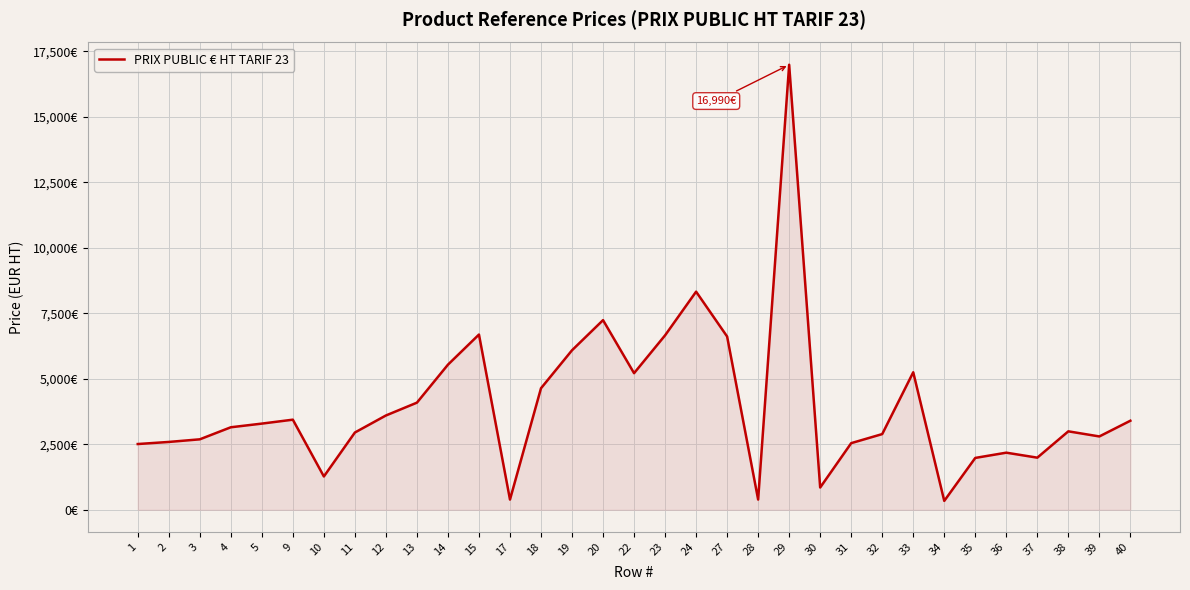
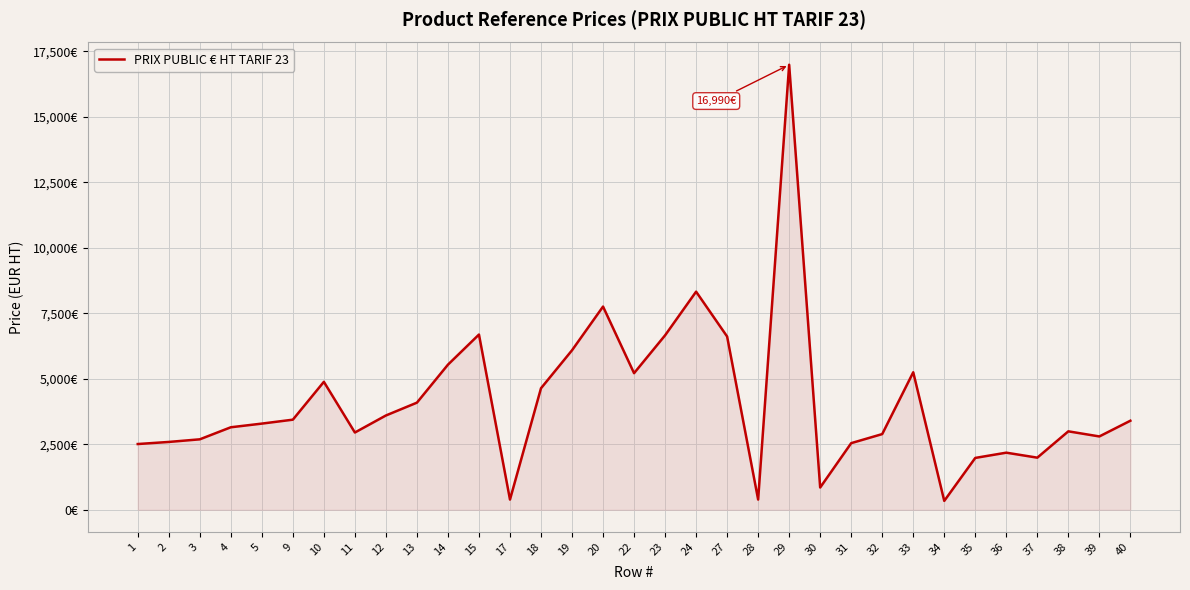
  {
    "1": "2,500€",
    "2": "2,600€",
    "3": "2,700€",
    "4": "3,200€",
    "5": "3,300€",
    "9": "3,400€",
-   "10": "1,300€",
+   "10": "4,900€",
    "11": "3,000€",
    "12": "3,600€",
    "13": "4,100€",
    "14": "5,500€",
    "15": "6,700€",
    "17": "400€",
    "18": "4,600€",
    "19": "6,100€",
-   "20": "7,200€",
+   "20": "7,800€",
    "22": "5,200€",
    "23": "6,700€",
    "24": "8,300€",
    "27": "6,600€",
    "28": "400€",
    "30": "900€",
    "31": "2,500€",
    "32": "2,900€",
    "33": "5,300€",
    "34": "300€",
    "35": "2,000€",
    "36": "2,200€",
    "37": "2,000€",
    "38": "3,000€",
    "39": "2,800€",
    "40": "3,400€"
  }
